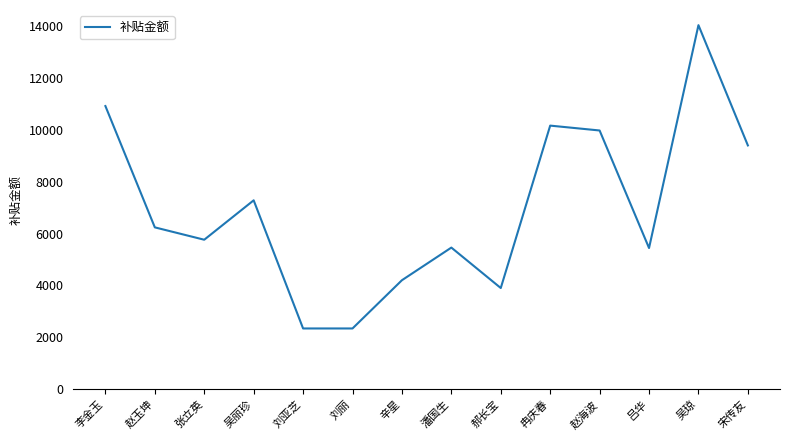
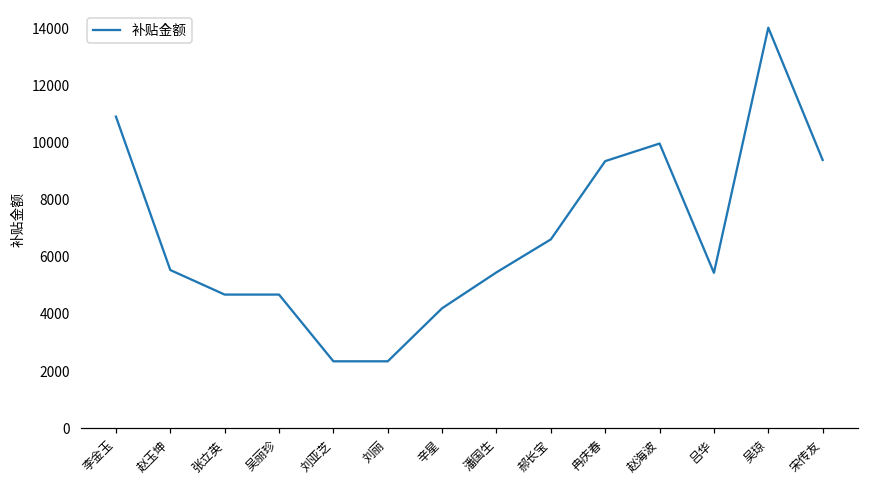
  {
    "李金玉": 10900,
-   "赵玉坤": 6200,
-   "张立英": 5800,
-   "吴丽珍": 7300,
+   "赵玉坤": 5500,
+   "张立英": 4700,
+   "吴丽珍": 4700,
    "刘亚芝": 2300,
    "刘丽": 2300,
    "辛星": 4200,
    "潘国生": 5500,
-   "郝长宝": 3900,
-   "冉庆春": 10200,
+   "郝长宝": 6600,
+   "冉庆春": 9400,
    "赵海波": 10000,
    "吕华": 5400,
    "吴琼": 14000,
    "宋传友": 9400
  }
